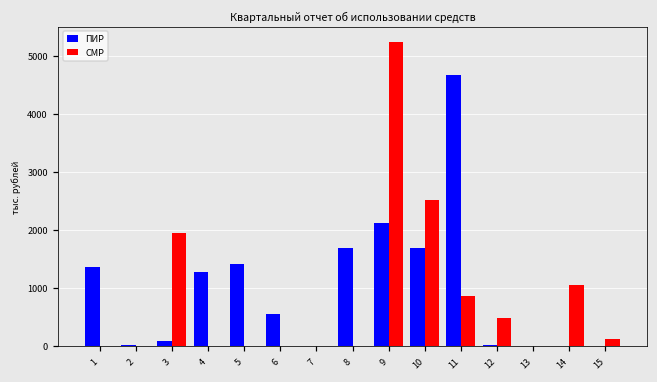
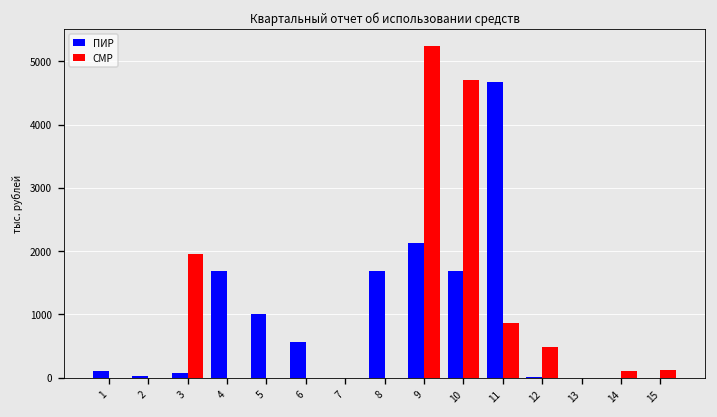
  {
    "ПИР": {
-     "1": 1400,
+     "1": 100,
      "3": 100,
-     "4": 1300,
-     "5": 1400,
+     "4": 1700,
+     "5": 1000,
      "6": 600,
      "7": 0,
      "8": 1700,
      "9": 2100,
      "10": 1700,
      "11": 4700,
      "13": 0,
      "14": 0,
      "15": 0
    },
    "СМР": {
      "1": 0,
      "2": 0,
      "3": 2000,
      "4": 0,
      "5": 0,
      "6": 0,
      "7": 0,
      "8": 0,
      "9": 5200,
-     "10": 2500,
+     "10": 4700,
      "11": 900,
      "12": 500,
      "13": 0,
-     "14": 1100,
+     "14": 100,
      "15": 100
    }
  }
